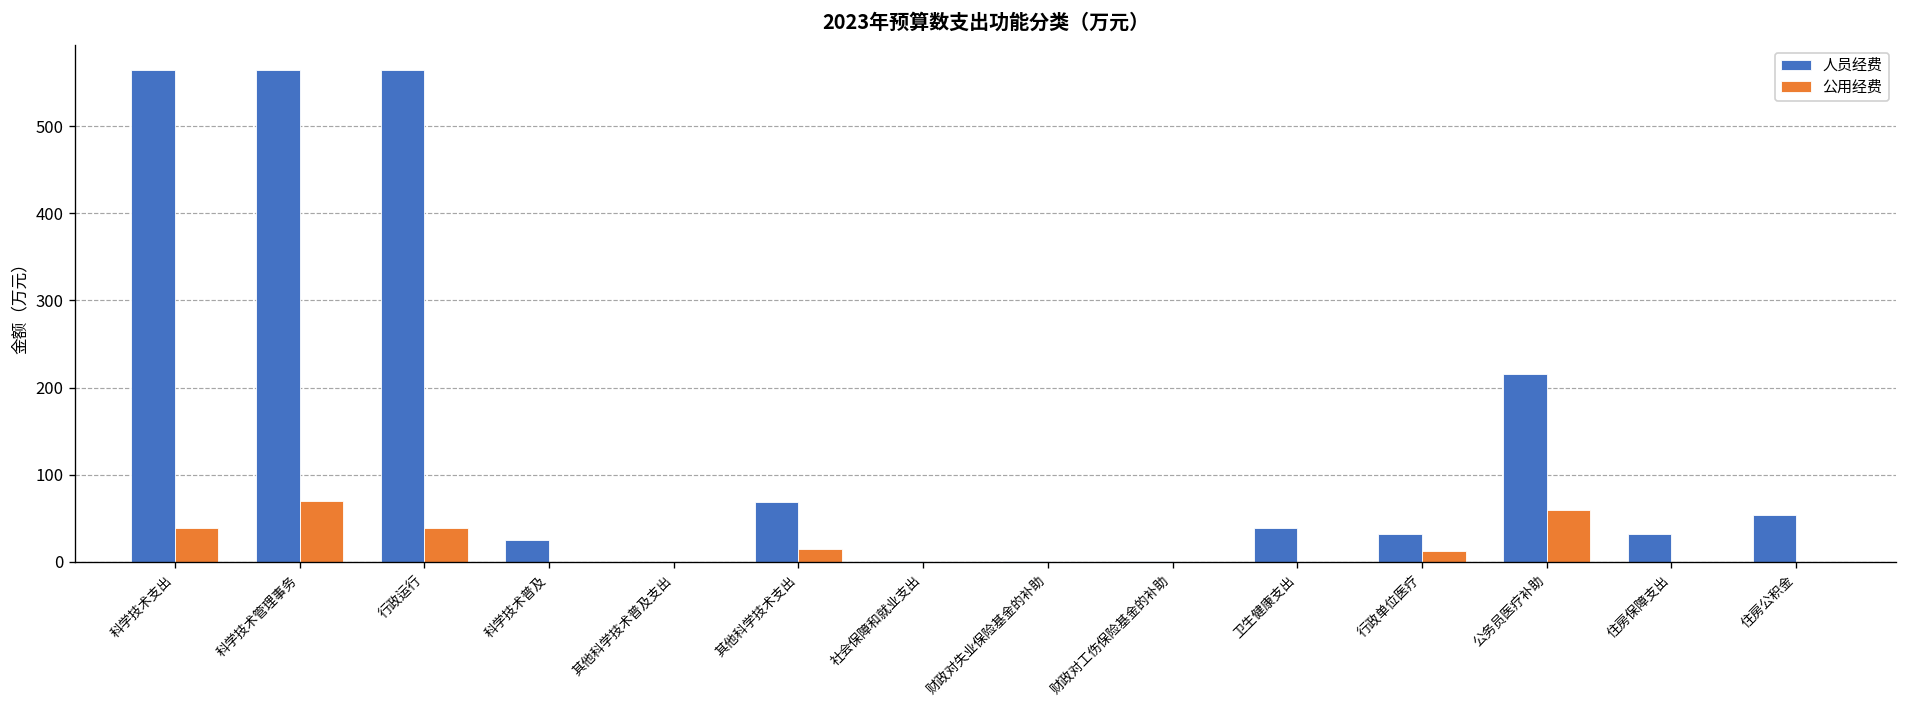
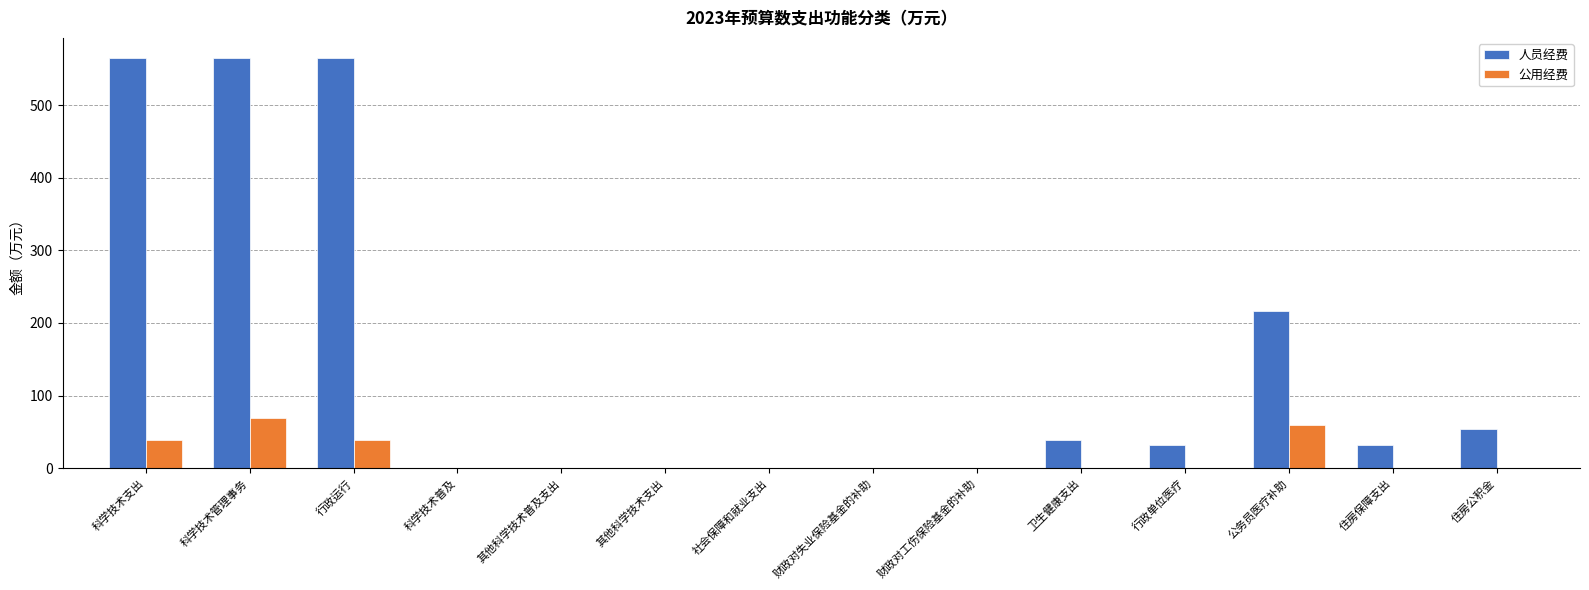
  {
    "人员经费": {
      "科学技术支出": 560,
      "科学技术管理事务": 560,
      "行政运行": 560,
-     "科学技术普及": 30,
+     "科学技术普及": 0,
      "其他科学技术普及支出": 0,
-     "其他科学技术支出": 70,
+     "其他科学技术支出": 0,
      "卫生健康支出": 40,
      "行政单位医疗": 30,
      "公务员医疗补助": 220,
      "住房保障支出": 30,
      "住房公积金": 50
    },
    "公用经费": {
      "科学技术支出": 40,
      "科学技术管理事务": 70,
      "行政运行": 40,
      "科学技术普及": 0,
      "其他科学技术普及支出": 0,
-     "其他科学技术支出": 20,
+     "其他科学技术支出": 0,
      "社会保障和就业支出": 0,
      "财政对失业保险基金的补助": 0,
      "财政对工伤保险基金的补助": 0,
      "卫生健康支出": 0,
-     "行政单位医疗": 10,
+     "行政单位医疗": 0,
      "公务员医疗补助": 60,
      "住房保障支出": 0,
      "住房公积金": 0
    }
  }
